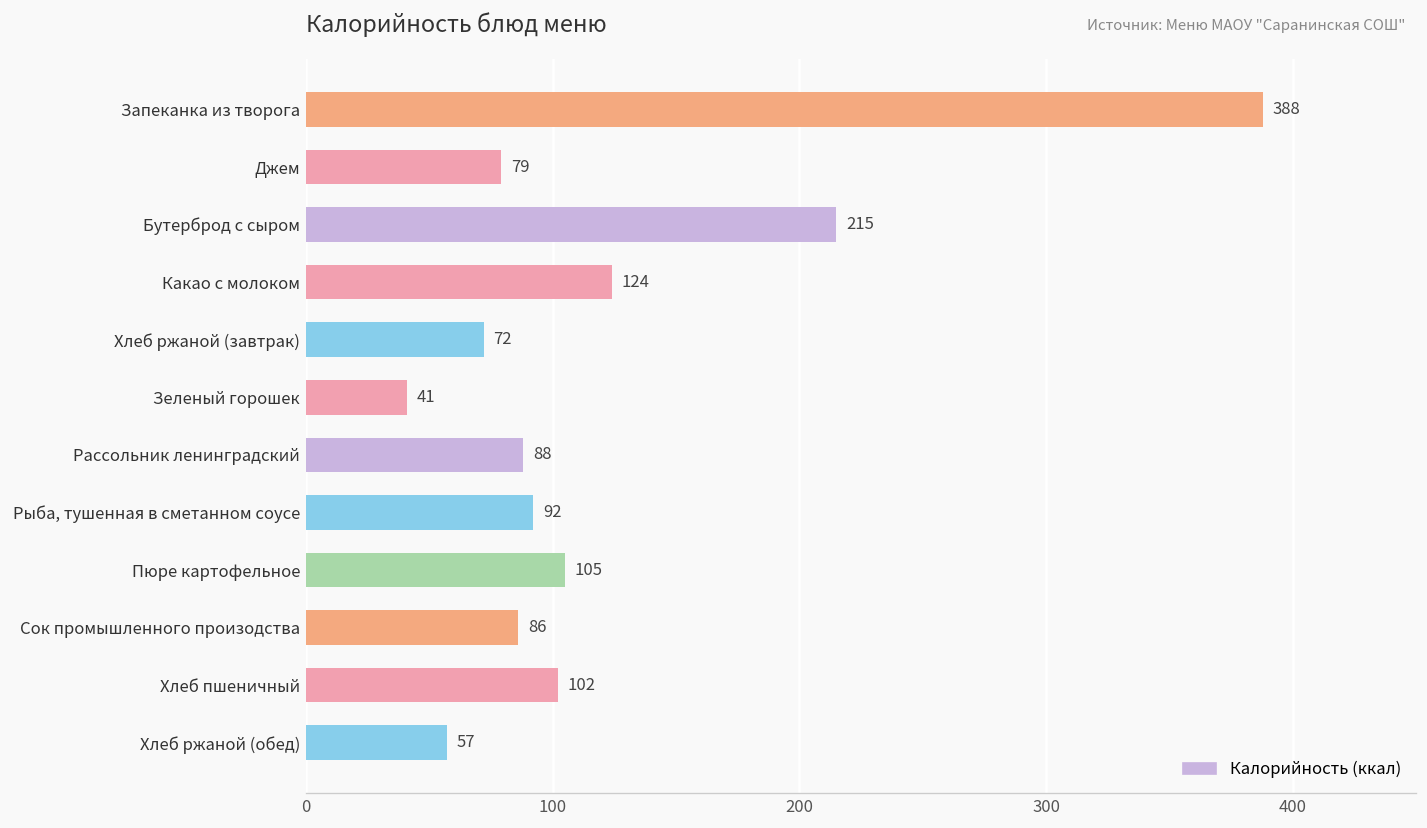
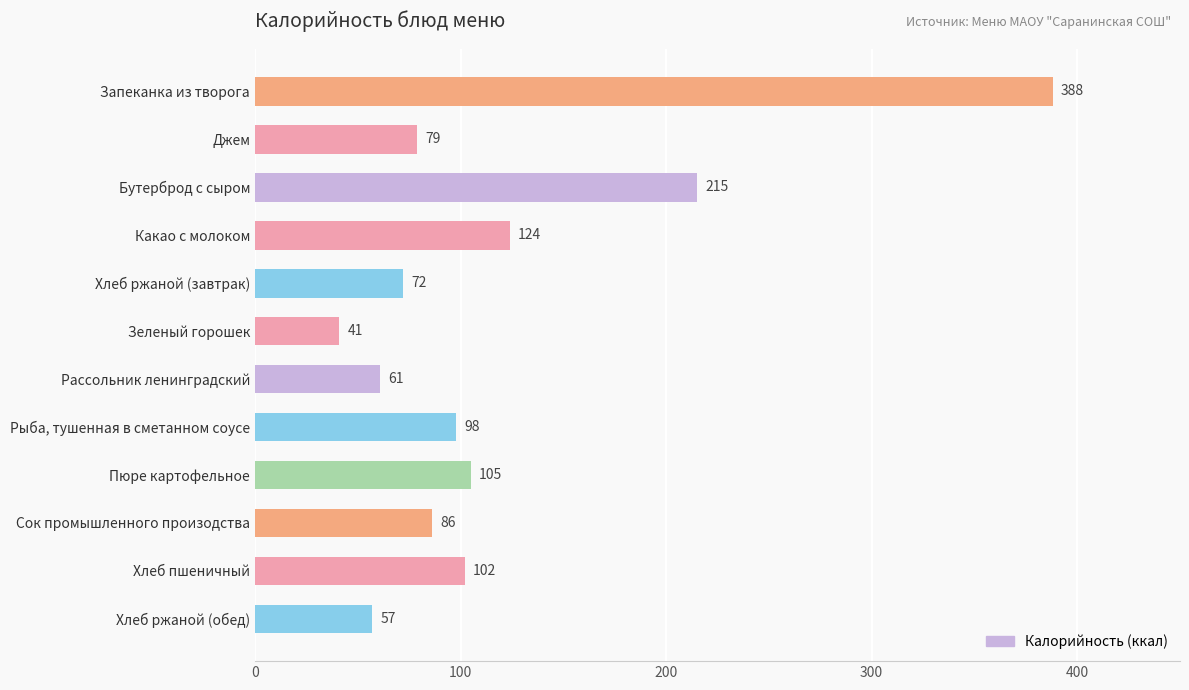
  {
    "Запеканка из творога": 388,
    "Джем": 79,
    "Бутерброд с сыром": 215,
    "Какао с молоком": 124,
    "Хлеб ржаной (завтрак)": 72,
    "Зеленый горошек": 41,
-   "Рассольник ленинградский": 88,
-   "Рыба, тушенная в сметанном соусе": 92,
+   "Рассольник ленинградский": 61,
+   "Рыба, тушенная в сметанном соусе": 98,
    "Пюре картофельное": 105,
    "Сок промышленного произодства": 86,
    "Хлеб пшеничный": 102,
    "Хлеб ржаной (обед)": 57
  }
